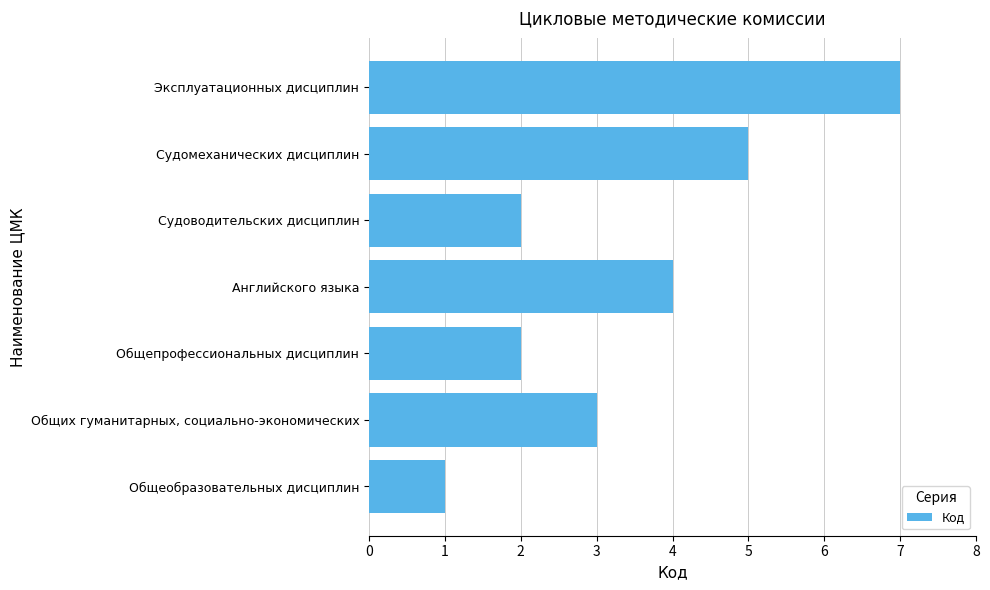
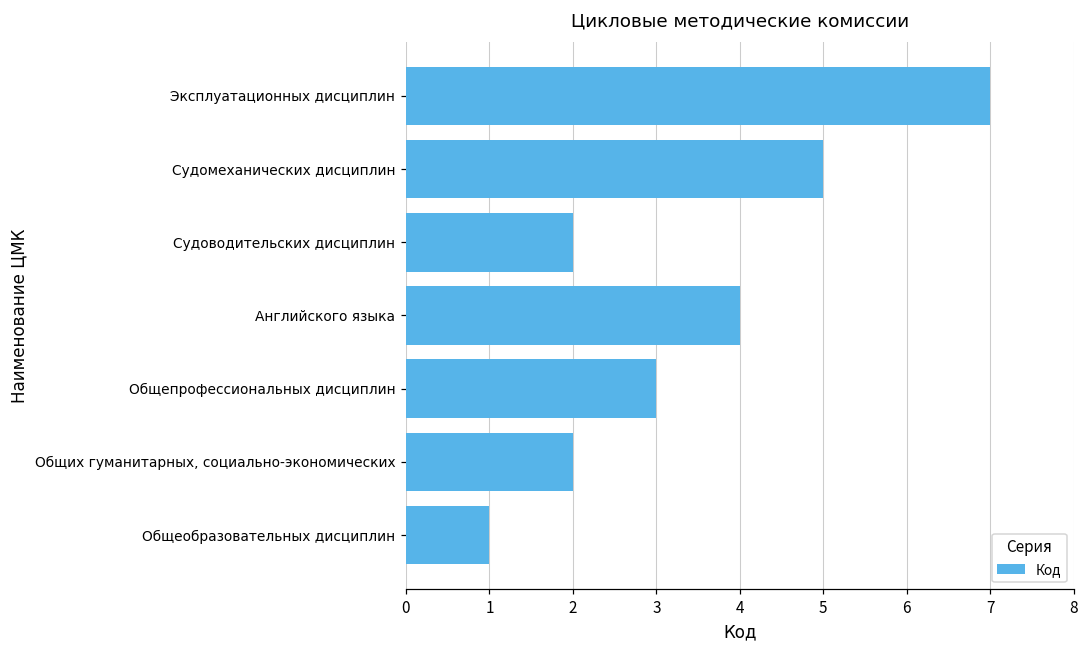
  {
    "Эксплуатационных дисциплин": 7,
    "Судомеханических дисциплин": 5,
    "Судоводительских дисциплин": 2,
    "Английского языка": 4,
-   "Общепрофессиональных дисциплин": 2,
-   "Общих гуманитарных, социально-экономических": 3,
+   "Общепрофессиональных дисциплин": 3,
+   "Общих гуманитарных, социально-экономических": 2,
    "Общеобразовательных дисциплин": 1
  }
